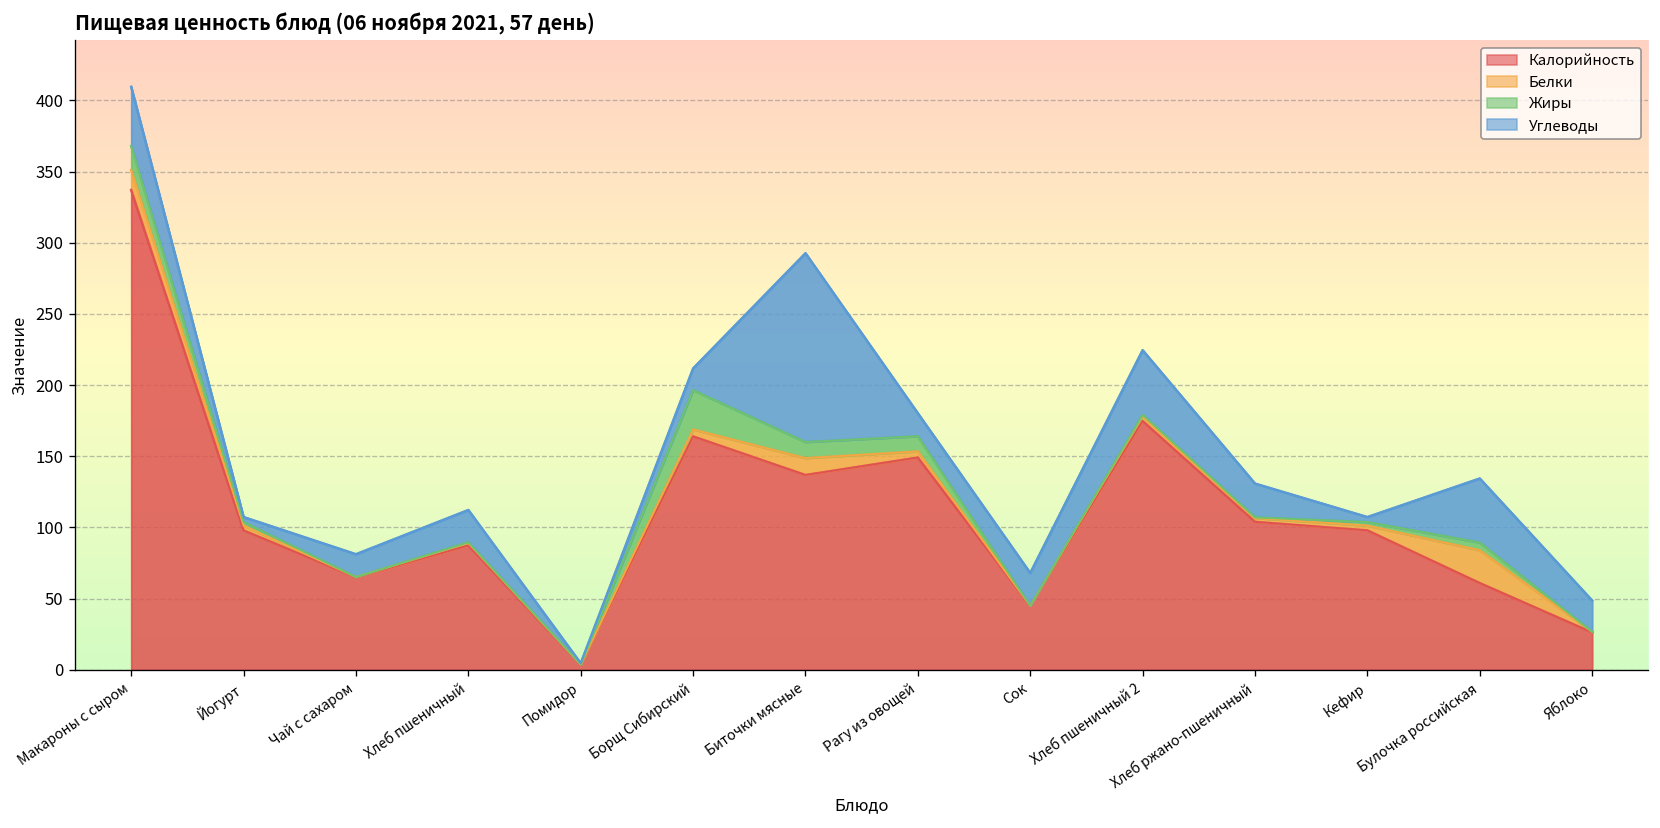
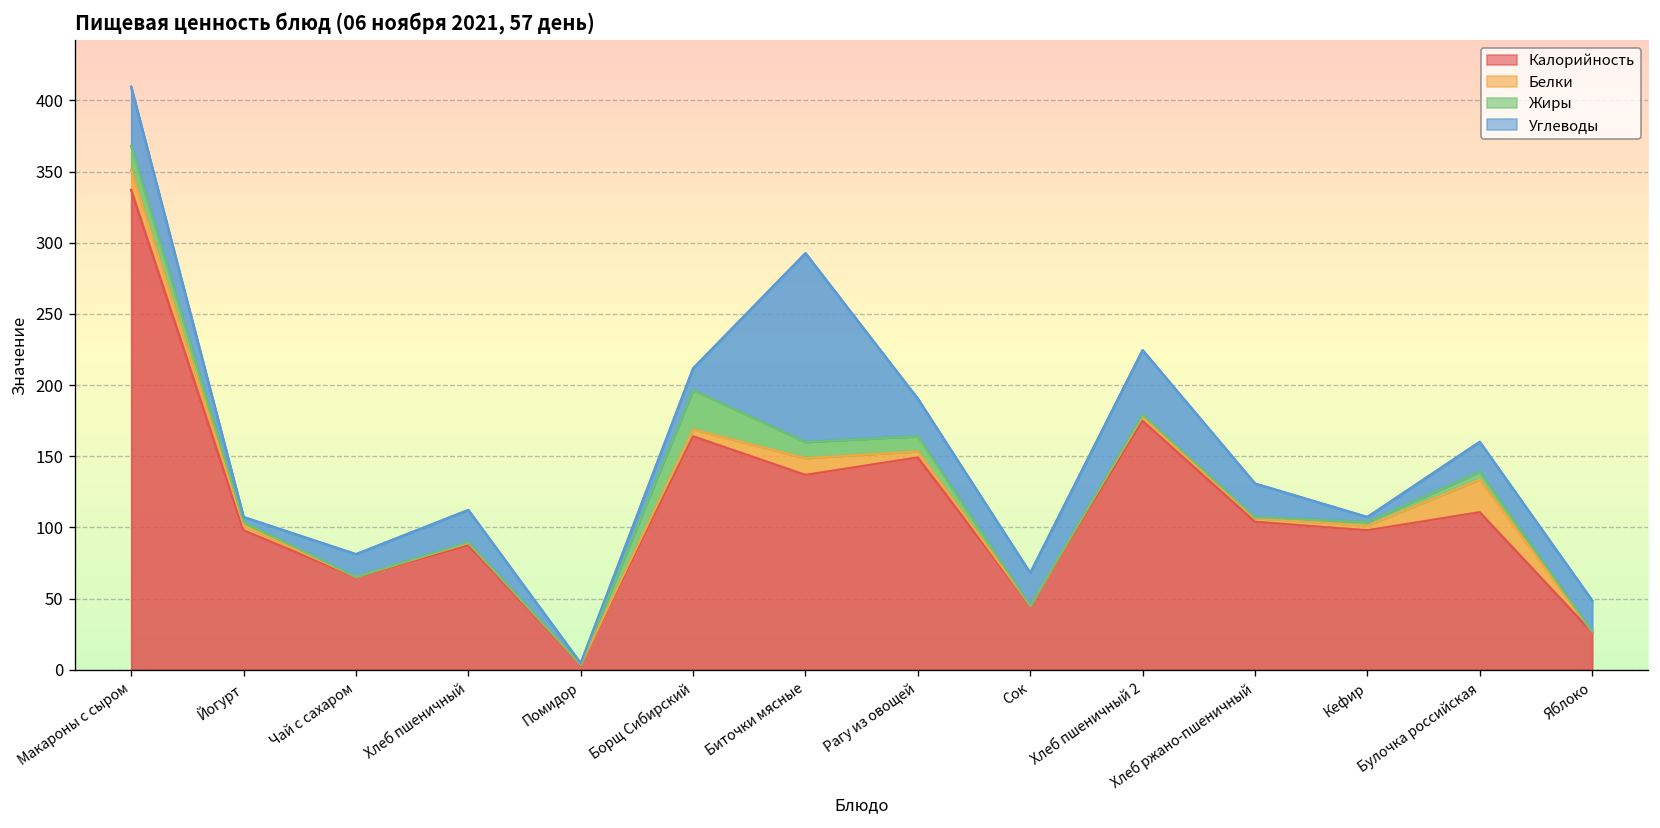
  {
    "Калорийность": {
      "Макароны с сыром": 337,
      "Йогурт": 98,
      "Борщ Сибирский": 164,
      "Биточки мясные": 137,
      "Рагу из овощей": 149,
      "Хлеб пшеничный 2": 175,
      "Хлеб ржано-пшеничный": 104,
      "Кефир": 98,
-     "Булочка российская": 61
+     "Булочка российская": 111
    },
    "Белки": {
      "Макароны с сыром": 14,
      "Йогурт": 3,
      "Борщ Сибирский": 5,
      "Биточки мясные": 12,
      "Рагу из овощей": 4,
      "Кефир": 3,
      "Булочка российская": 23
    },
    "Жиры": {
      "Макароны с сыром": 17,
      "Йогурт": 3,
      "Борщ Сибирский": 28,
      "Биточки мясные": 11,
      "Рагу из овощей": 11,
      "Кефир": 3,
      "Булочка российская": 5
    },
    "Углеводы": {
      "Макароны с сыром": 42,
      "Йогурт": 4,
      "Чай с сахаром": 16,
      "Хлеб пшеничный": 23,
      "Борщ Сибирский": 15,
      "Биточки мясные": 133,
-     "Рагу из овощей": 16,
+     "Рагу из овощей": 26,
      "Сок": 23,
      "Хлеб пшеничный 2": 45,
      "Хлеб ржано-пшеничный": 24,
      "Кефир": 4,
-     "Булочка российская": 45,
+     "Булочка российская": 21,
      "Яблоко": 22
    }
  }
